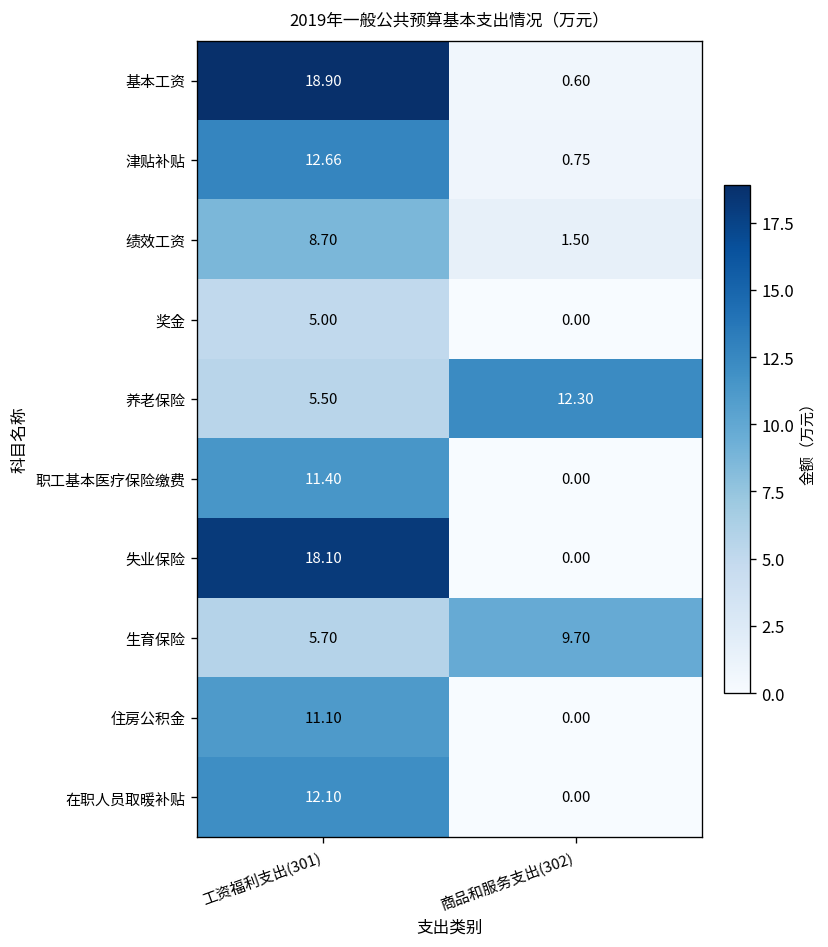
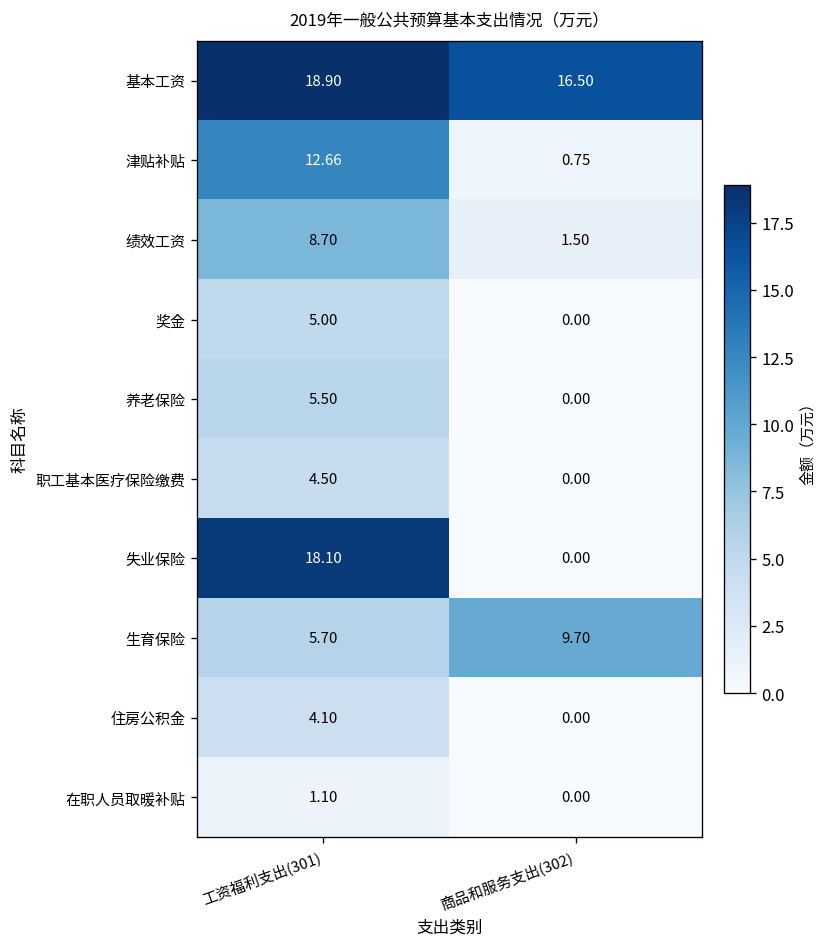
  {
    "基本工资": {
      "工资福利支出(301)": 18.90,
-     "商品和服务支出(302)": 0.60
+     "商品和服务支出(302)": 16.50
    },
    "津贴补贴": {
      "工资福利支出(301)": 12.66,
      "商品和服务支出(302)": 0.75
    },
    "绩效工资": {
      "工资福利支出(301)": 8.70,
      "商品和服务支出(302)": 1.50
    },
    "奖金": {
      "工资福利支出(301)": 5.00,
      "商品和服务支出(302)": 0.00
    },
    "养老保险": {
      "工资福利支出(301)": 5.50,
-     "商品和服务支出(302)": 12.30
+     "商品和服务支出(302)": 0.00
    },
    "职工基本医疗保险缴费": {
-     "工资福利支出(301)": 11.40,
+     "工资福利支出(301)": 4.50,
      "商品和服务支出(302)": 0.00
    },
    "失业保险": {
      "工资福利支出(301)": 18.10,
      "商品和服务支出(302)": 0.00
    },
    "生育保险": {
      "工资福利支出(301)": 5.70,
      "商品和服务支出(302)": 9.70
    },
    "住房公积金": {
-     "工资福利支出(301)": 11.10,
+     "工资福利支出(301)": 4.10,
      "商品和服务支出(302)": 0.00
    },
    "在职人员取暖补贴": {
-     "工资福利支出(301)": 12.10,
+     "工资福利支出(301)": 1.10,
      "商品和服务支出(302)": 0.00
    }
  }
